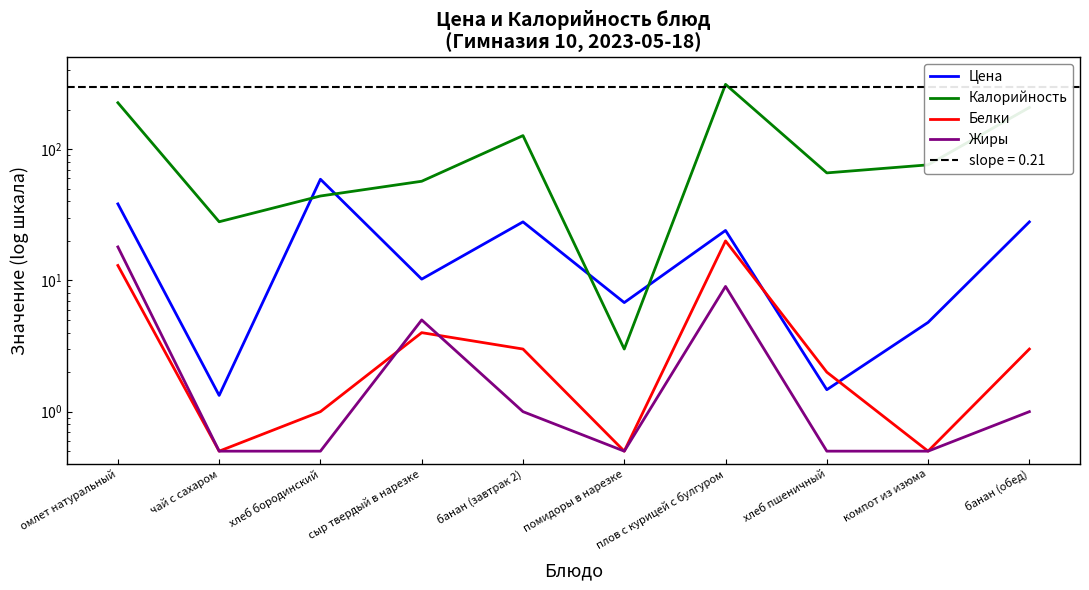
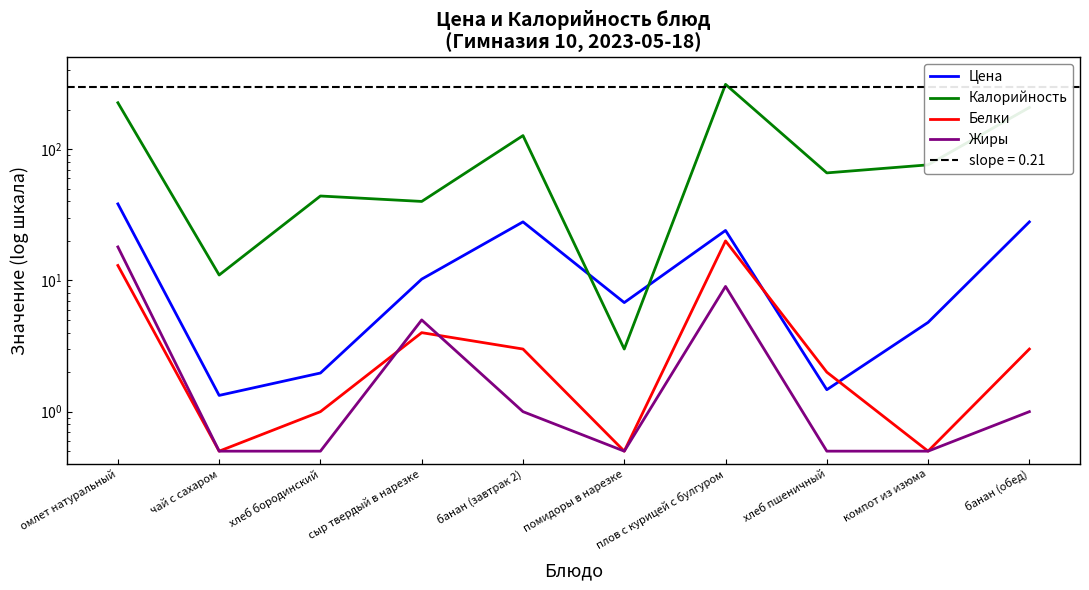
  {
    "Цена": {
      "омлет натуральный": 38,
      "чай с сахаром": 1.3,
-     "хлеб бородинский": 60,
+     "хлеб бородинский": 2.0,
      "сыр твердый в нарезке": 10,
      "банан (завтрак 2)": 28,
      "помидоры в нарезке": 7,
      "плов с курицей с булгуром": 24,
      "хлеб пшеничный": 1.5,
      "компот из изюма": 4.8,
      "банан (обед)": 28
    },
    "Калорийность": {
      "омлет натуральный": 230,
-     "чай с сахаром": 28,
+     "чай с сахаром": 11,
      "хлеб бородинский": 44,
-     "сыр твердый в нарезке": 60,
+     "сыр твердый в нарезке": 40,
      "банан (завтрак 2)": 130,
      "помидоры в нарезке": 3,
      "плов с курицей с булгуром": 310,
      "хлеб пшеничный": 70
    },
    "Белки": {
      "омлет натуральный": 13,
      "хлеб бородинский": 1.0,
      "сыр твердый в нарезке": 4.0,
      "банан (завтрак 2)": 3.0,
      "плов с курицей с булгуром": 20,
      "хлеб пшеничный": 2.0,
      "банан (обед)": 3.0
    },
    "Жиры": {
      "омлет натуральный": 18,
      "хлеб бородинский": 0.5,
      "сыр твердый в нарезке": 5.0,
      "банан (завтрак 2)": 1.0,
      "плов с курицей с булгуром": 9,
      "хлеб пшеничный": 0.5,
      "банан (обед)": 1.0
    }
  }
